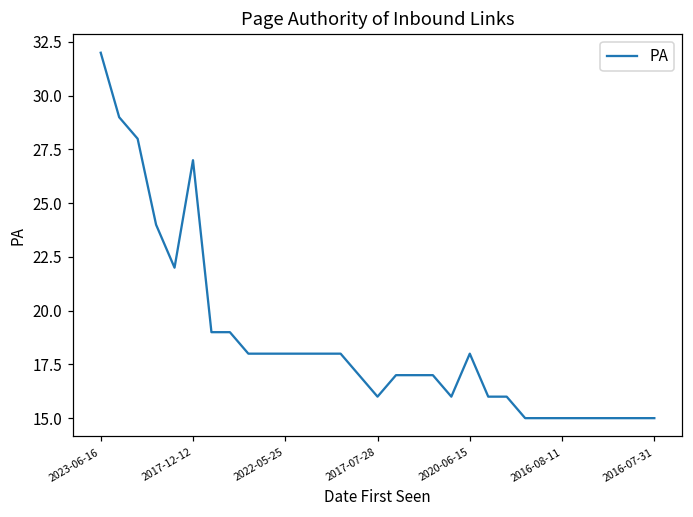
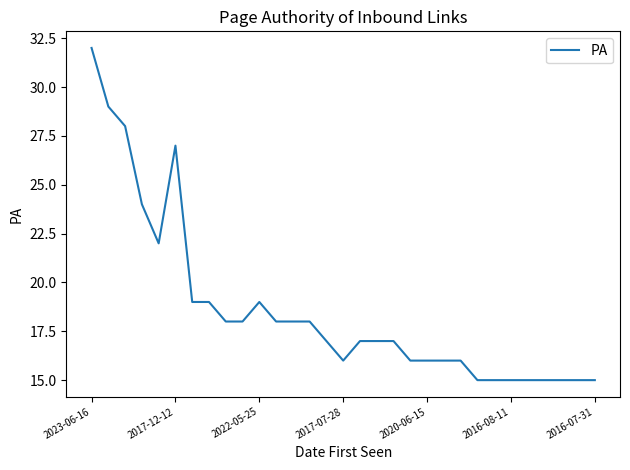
  {
    "2023-06-16": 32,
    "2017-12-12": 27,
-   "2022-05-25": 18,
+   "2022-05-25": 19,
    "2017-07-28": 16,
-   "2020-06-15": 18,
+   "2020-06-15": 16,
    "2016-08-11": 15,
    "2016-07-31": 15
  }
